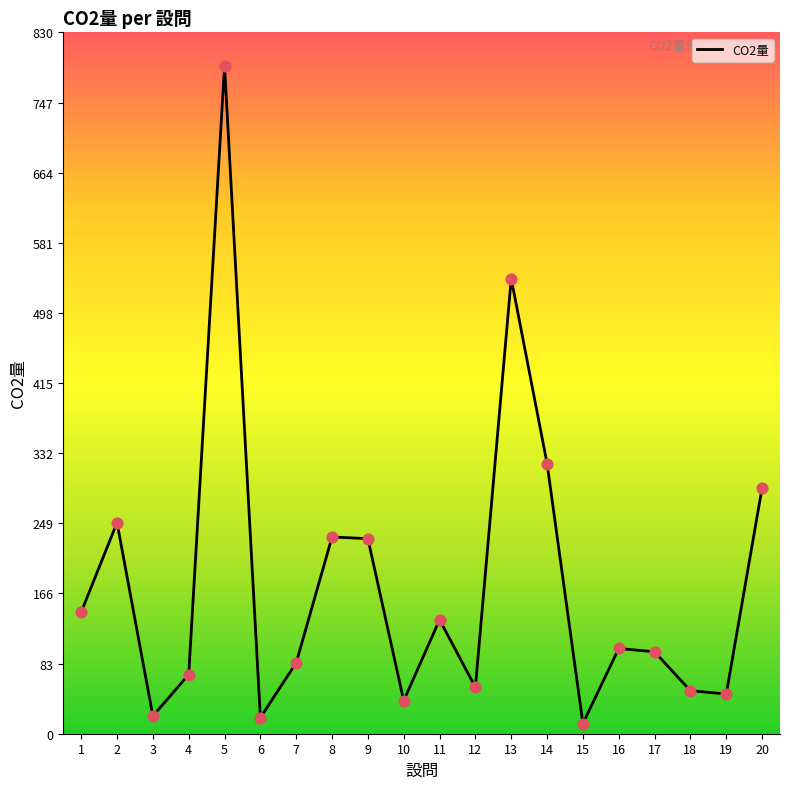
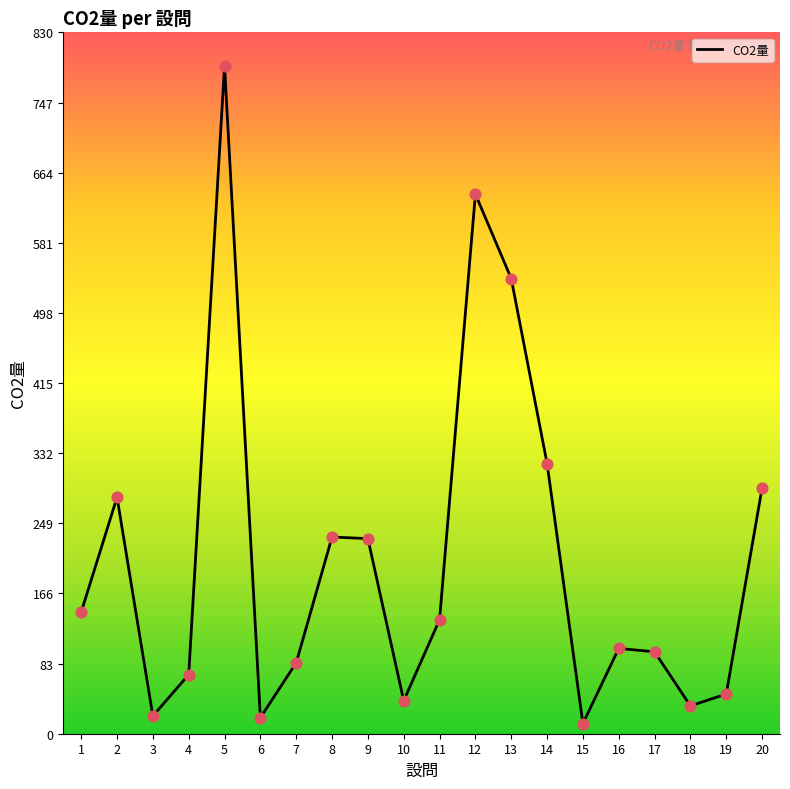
  {
    "1": 140,
-   "2": 250,
+   "2": 280,
    "3": 20,
    "4": 70,
    "5": 790,
    "6": 20,
    "7": 80,
    "8": 230,
    "9": 230,
    "10": 40,
    "11": 140,
-   "12": 60,
+   "12": 640,
    "13": 540,
    "14": 320,
    "15": 10,
    "16": 100,
    "17": 100,
-   "18": 50,
+   "18": 30,
    "19": 50,
    "20": 290
  }
